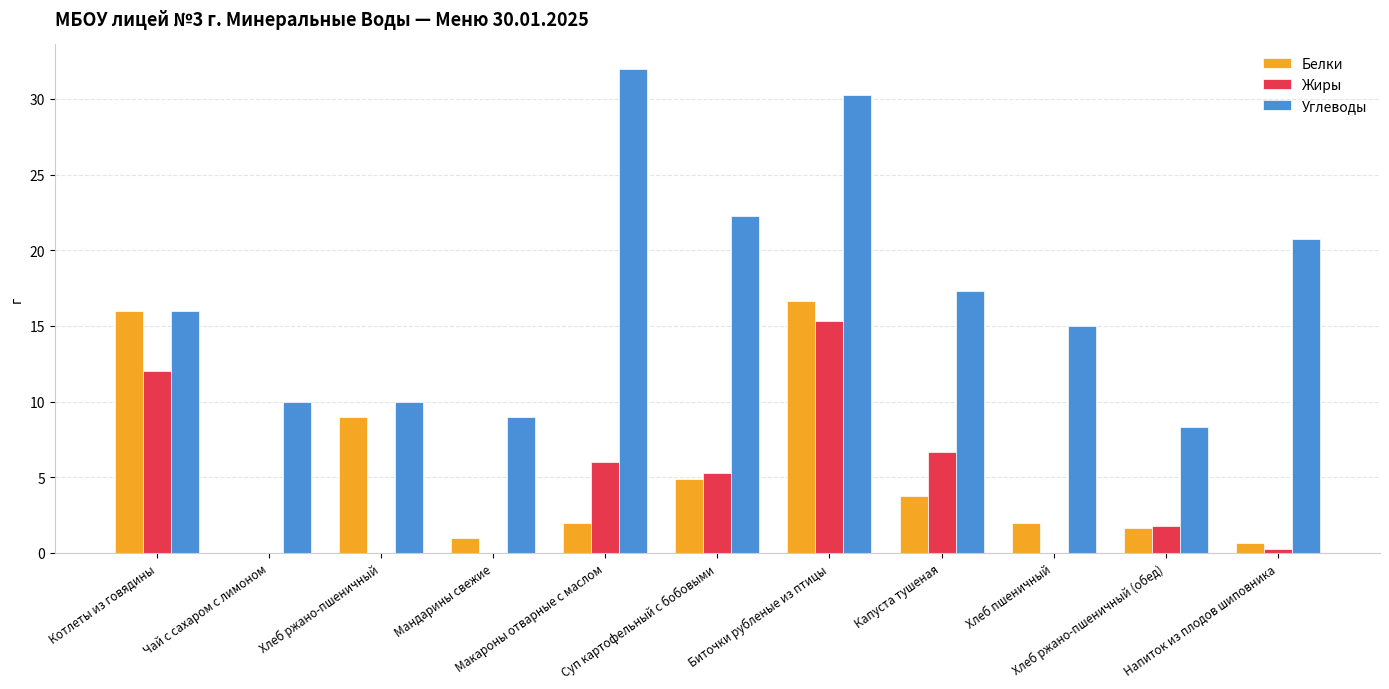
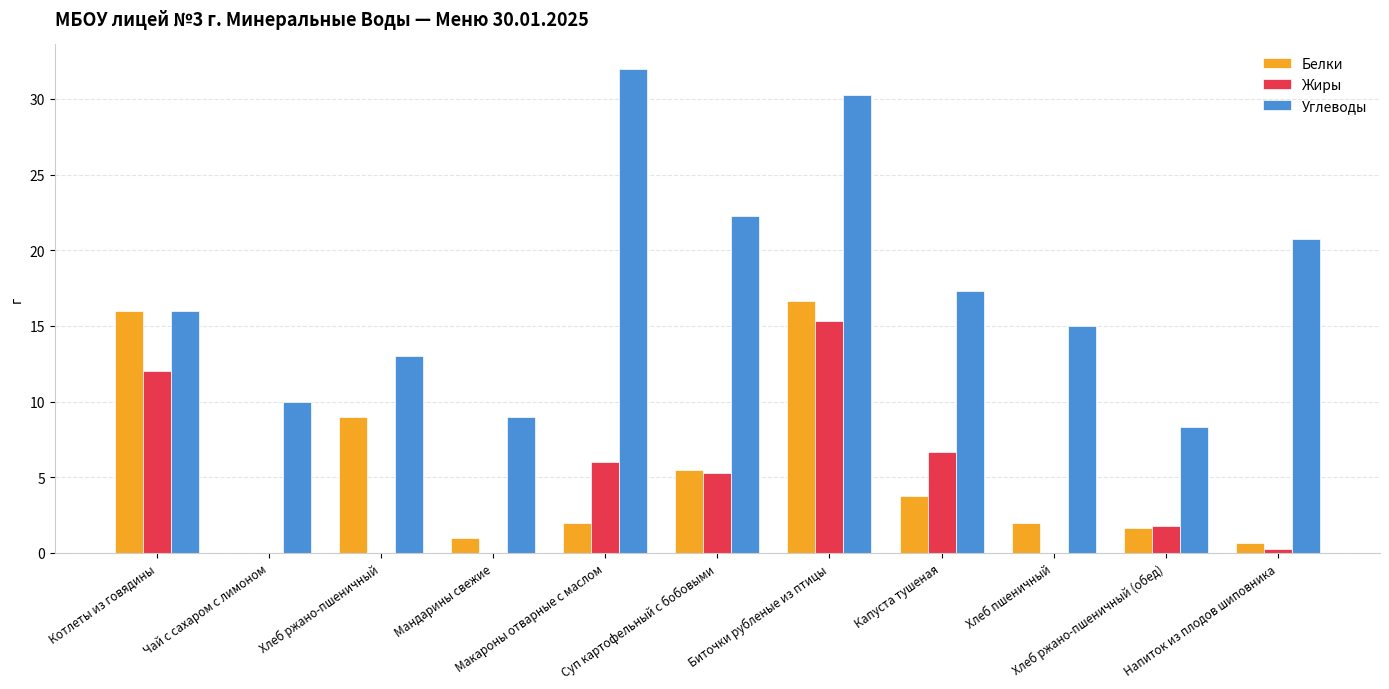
  {
    "Белки": {
      "Котлеты из говядины": 16.0,
      "Чай с сахаром с лимоном": 0.0,
      "Хлеб ржано-пшеничный": 9.0,
      "Мандарины свежие": 1.0,
      "Макароны отварные с маслом": 2.0,
-     "Суп картофельный с бобовыми": 4.9,
+     "Суп картофельный с бобовыми": 5.5,
      "Биточки рубленые из птицы": 16.6,
      "Капуста тушеная": 3.8,
      "Хлеб пшеничный": 2.0,
      "Хлеб ржано-пшеничный (обед)": 1.7,
      "Напиток из плодов шиповника": 0.7
    },
    "Жиры": {
      "Котлеты из говядины": 12.0,
      "Чай с сахаром с лимоном": 0.0,
      "Хлеб ржано-пшеничный": 0.0,
      "Мандарины свежие": 0.0,
      "Макароны отварные с маслом": 6.0,
      "Суп картофельный с бобовыми": 5.3,
      "Биточки рубленые из птицы": 15.3,
      "Капуста тушеная": 6.7,
      "Хлеб пшеничный": 0.0,
      "Хлеб ржано-пшеничный (обед)": 1.8,
      "Напиток из плодов шиповника": 0.3
    },
    "Углеводы": {
      "Котлеты из говядины": 16,
      "Чай с сахаром с лимоном": 10,
-     "Хлеб ржано-пшеничный": 10,
+     "Хлеб ржано-пшеничный": 13,
      "Мандарины свежие": 9,
      "Макароны отварные с маслом": 32,
      "Суп картофельный с бобовыми": 22.3,
      "Биточки рубленые из птицы": 30.3,
      "Капуста тушеная": 17.3,
      "Хлеб пшеничный": 15,
      "Хлеб ржано-пшеничный (обед)": 8.4,
      "Напиток из плодов шиповника": 20.8
    }
  }
